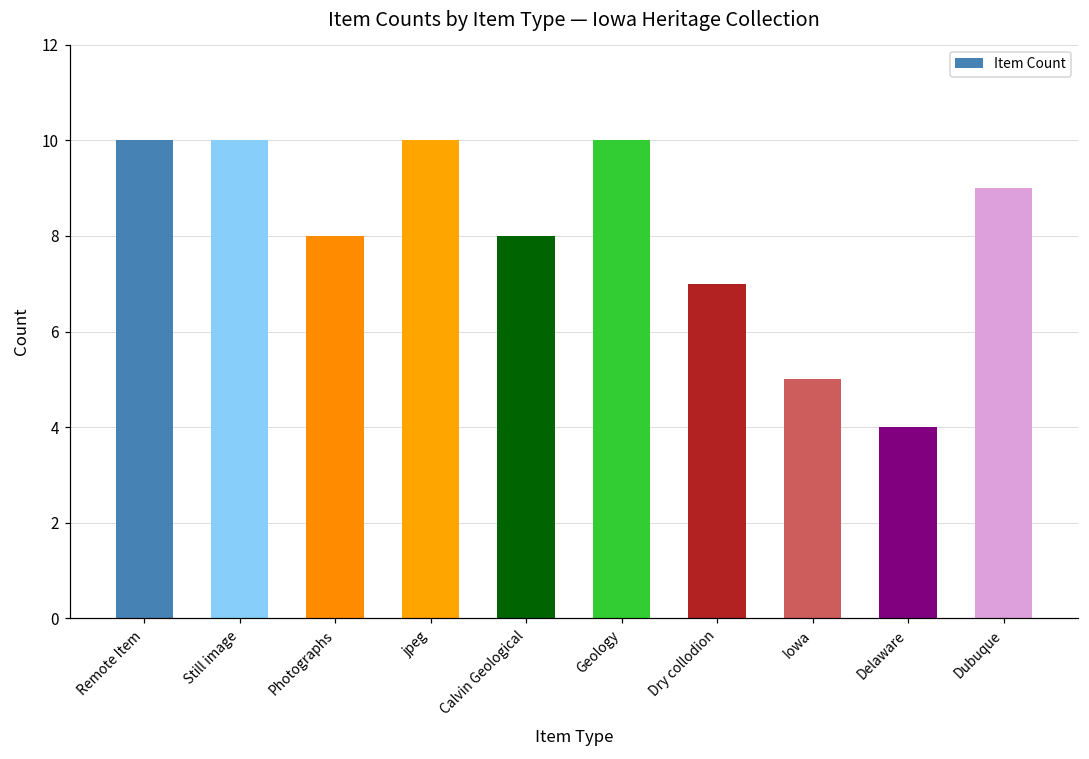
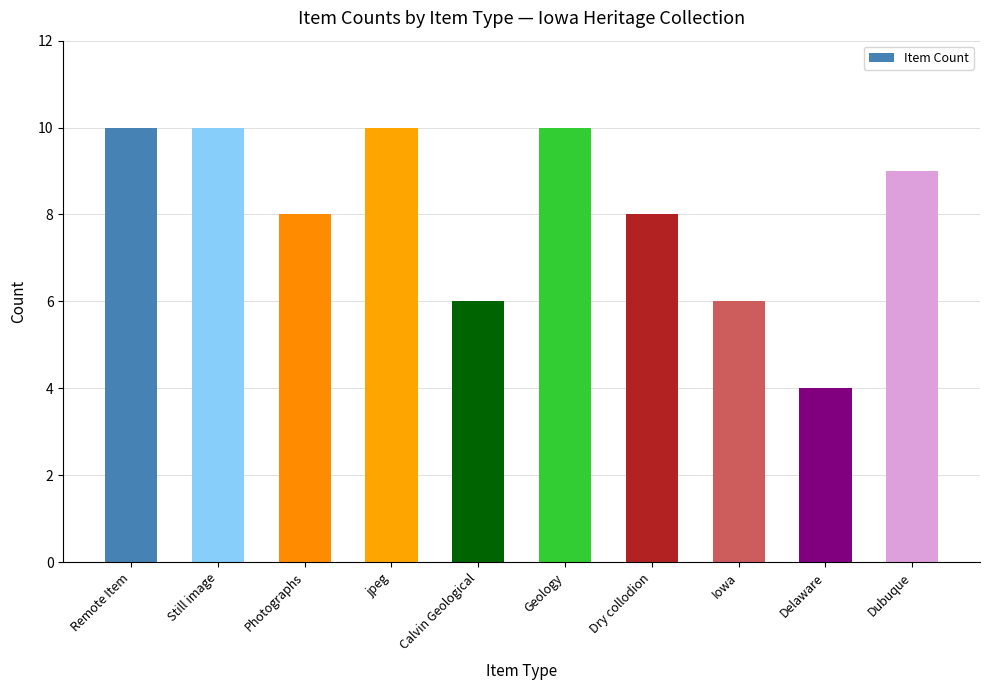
  {
    "Remote Item": 10,
    "Still image": 10,
    "Photographs": 8,
    "jpeg": 10,
-   "Calvin Geological": 8,
+   "Calvin Geological": 6,
    "Geology": 10,
-   "Dry collodion": 7,
-   "Iowa": 5,
+   "Dry collodion": 8,
+   "Iowa": 6,
    "Delaware": 4,
    "Dubuque": 9
  }
